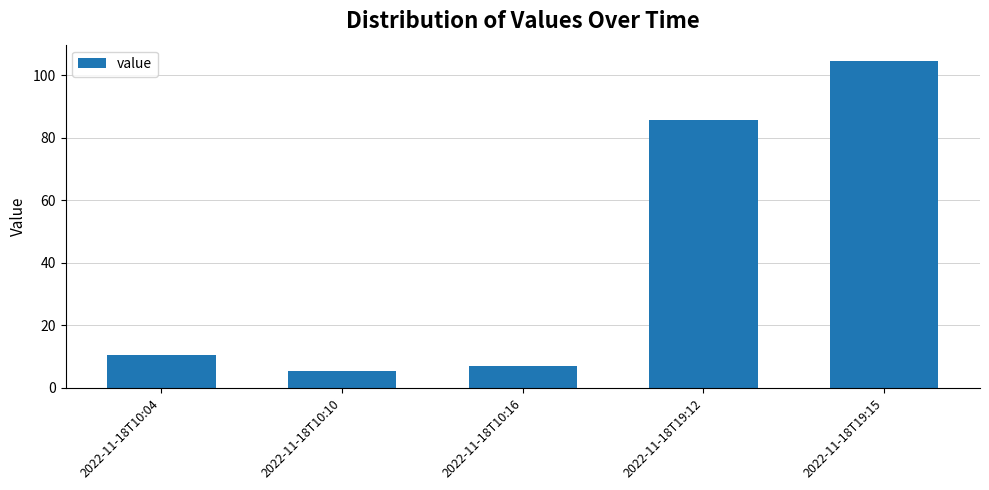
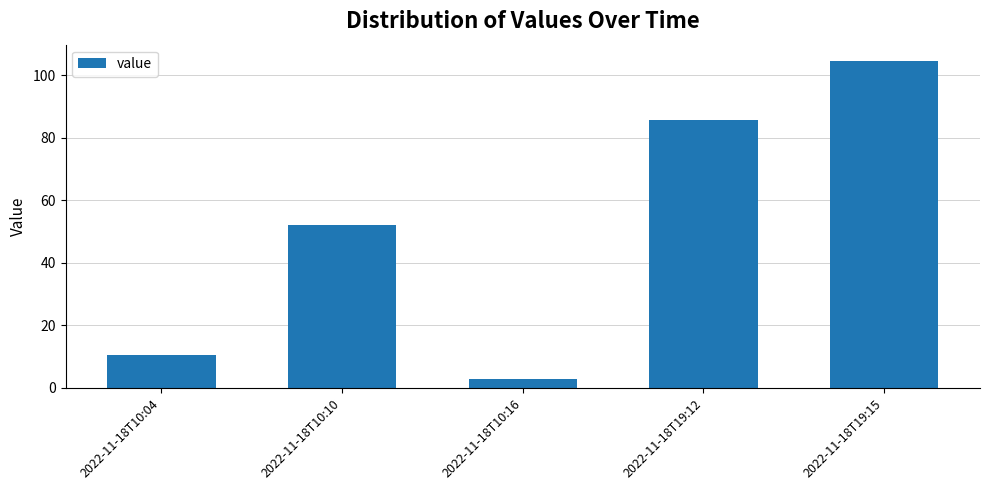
  {
    "2022-11-18T10:04": 10,
-   "2022-11-18T10:10": 5,
-   "2022-11-18T10:16": 7,
+   "2022-11-18T10:10": 52,
+   "2022-11-18T10:16": 3,
    "2022-11-18T19:12": 86,
    "2022-11-18T19:15": 105
  }
